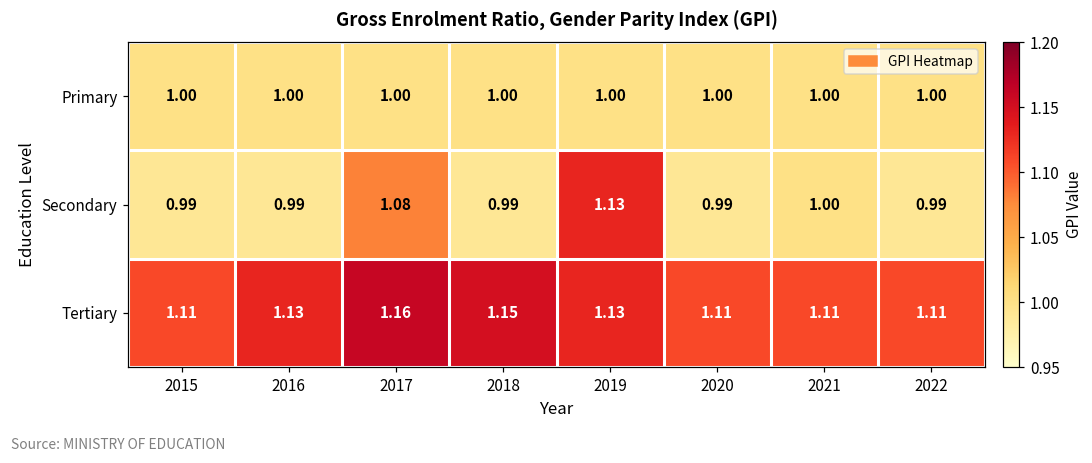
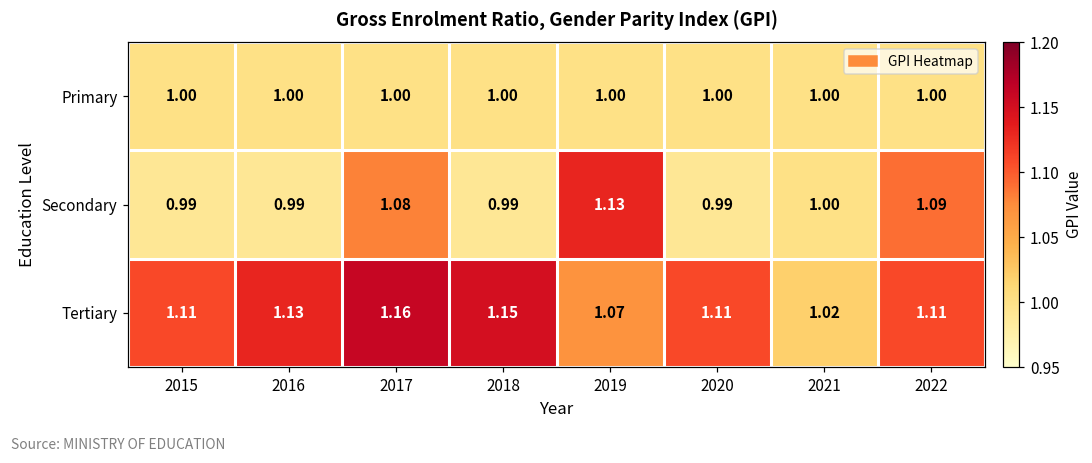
  {
    "Primary": {
      "2015": 1.00,
      "2016": 1.00,
      "2017": 1.00,
      "2018": 1.00,
      "2019": 1.00,
      "2020": 1.00,
      "2021": 1.00,
      "2022": 1.00
    },
    "Secondary": {
      "2015": 0.99,
      "2016": 0.99,
      "2017": 1.08,
      "2018": 0.99,
      "2019": 1.13,
      "2020": 0.99,
      "2021": 1.00,
-     "2022": 0.99
+     "2022": 1.09
    },
    "Tertiary": {
      "2015": 1.11,
      "2016": 1.13,
      "2017": 1.16,
      "2018": 1.15,
-     "2019": 1.13,
+     "2019": 1.07,
      "2020": 1.11,
-     "2021": 1.11,
+     "2021": 1.02,
      "2022": 1.11
    }
  }
